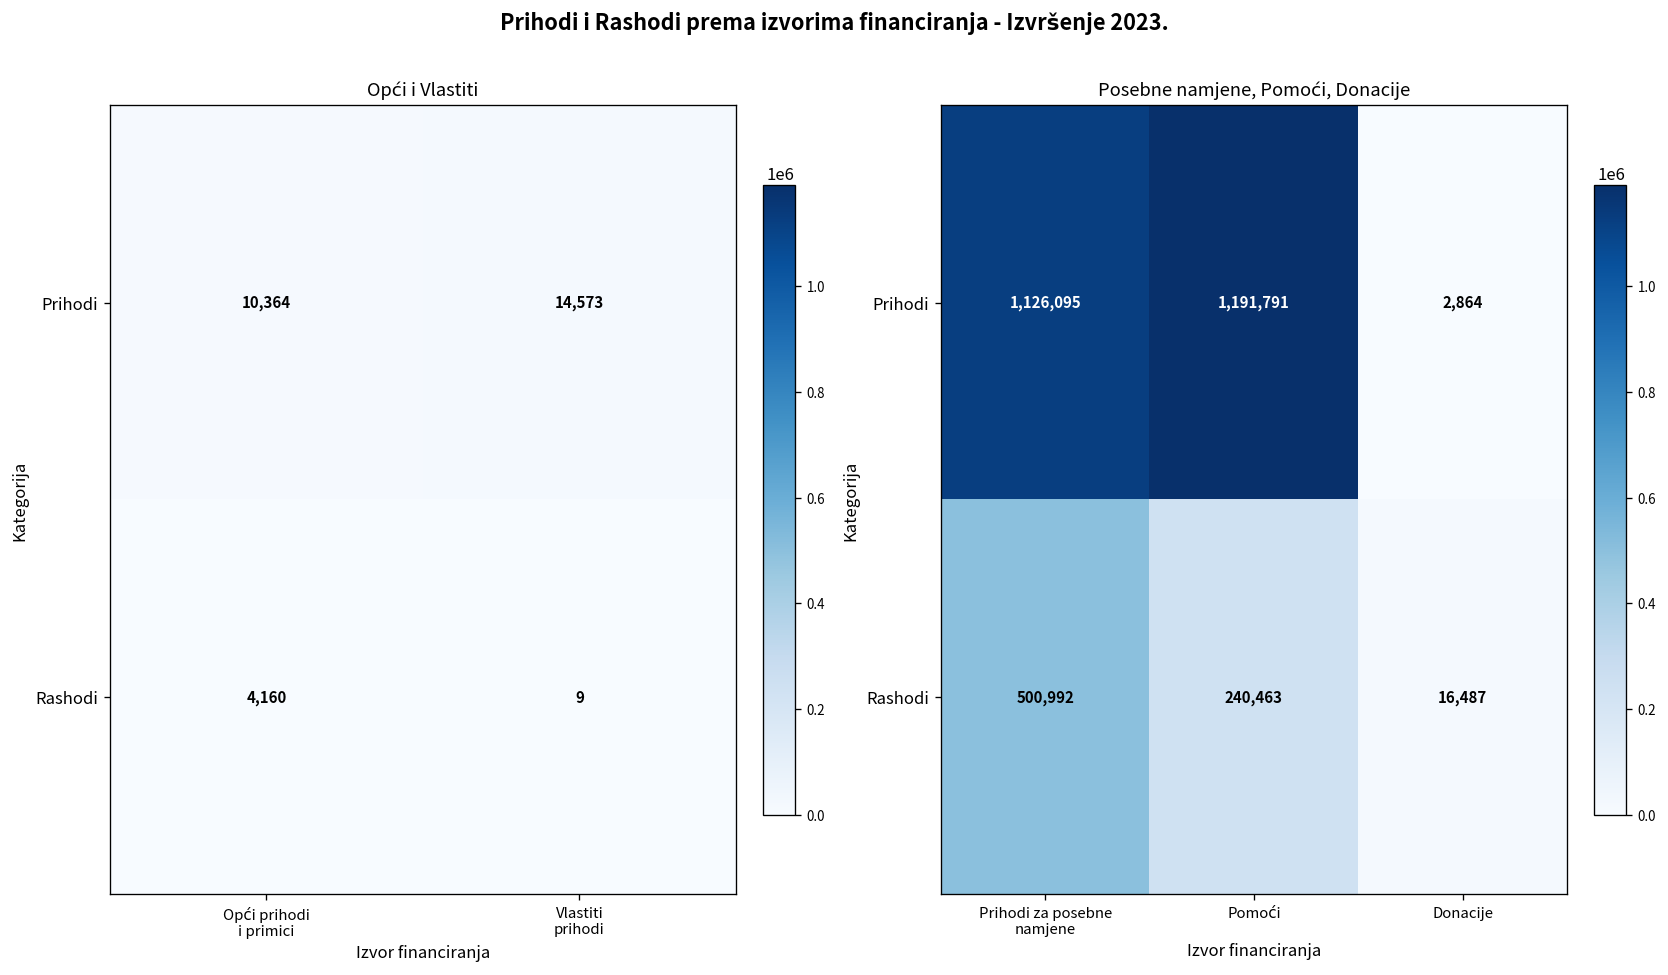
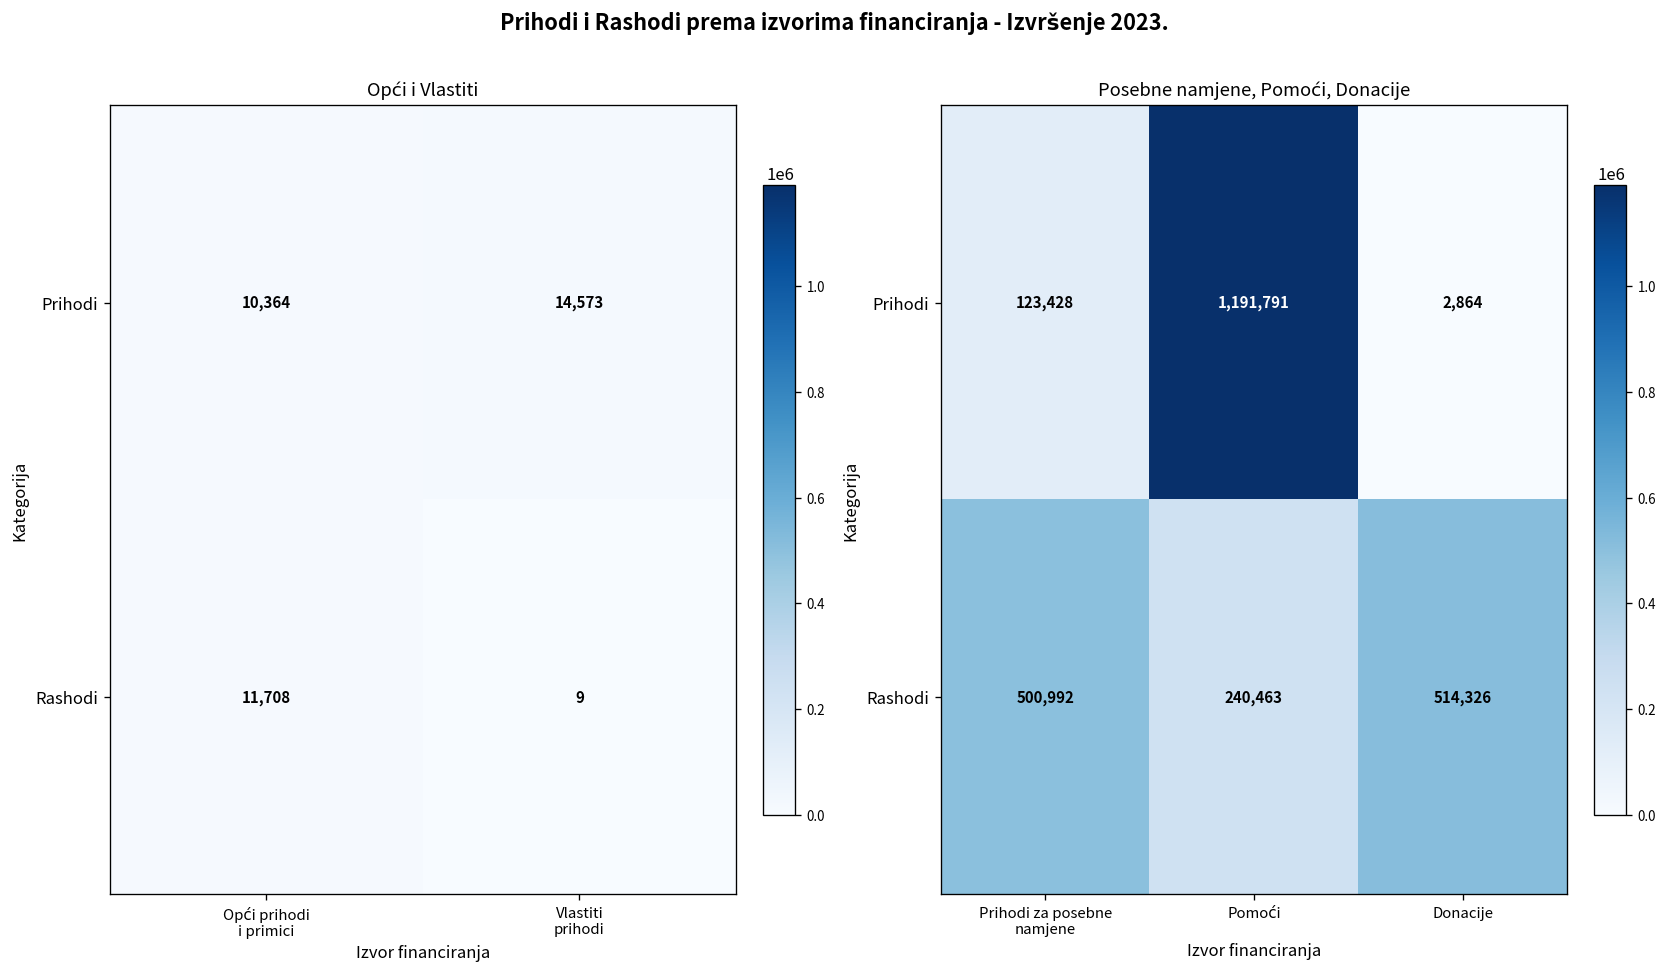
  {
    "Opći i Vlastiti": {
      "Prihodi": {
        "Opći prihodi i primici": "10,364",
        "Vlastiti prihodi": "14,573"
      },
      "Rashodi": {
-       "Opći prihodi i primici": "4,160",
+       "Opći prihodi i primici": "11,708",
        "Vlastiti prihodi": "9"
      }
    },
    "Posebne namjene, Pomoći, Donacije": {
      "Prihodi": {
-       "Prihodi za posebne namjene": "1,126,095",
+       "Prihodi za posebne namjene": "123,428",
        "Pomoći": "1,191,791",
        "Donacije": "2,864"
      },
      "Rashodi": {
        "Prihodi za posebne namjene": "500,992",
        "Pomoći": "240,463",
-       "Donacije": "16,487"
+       "Donacije": "514,326"
      }
    }
  }
